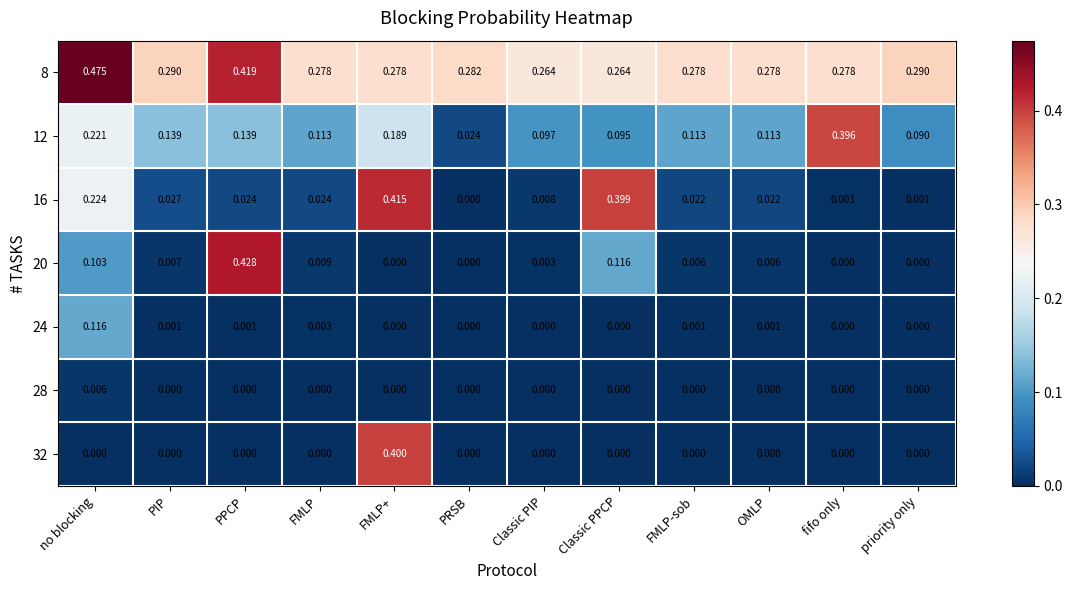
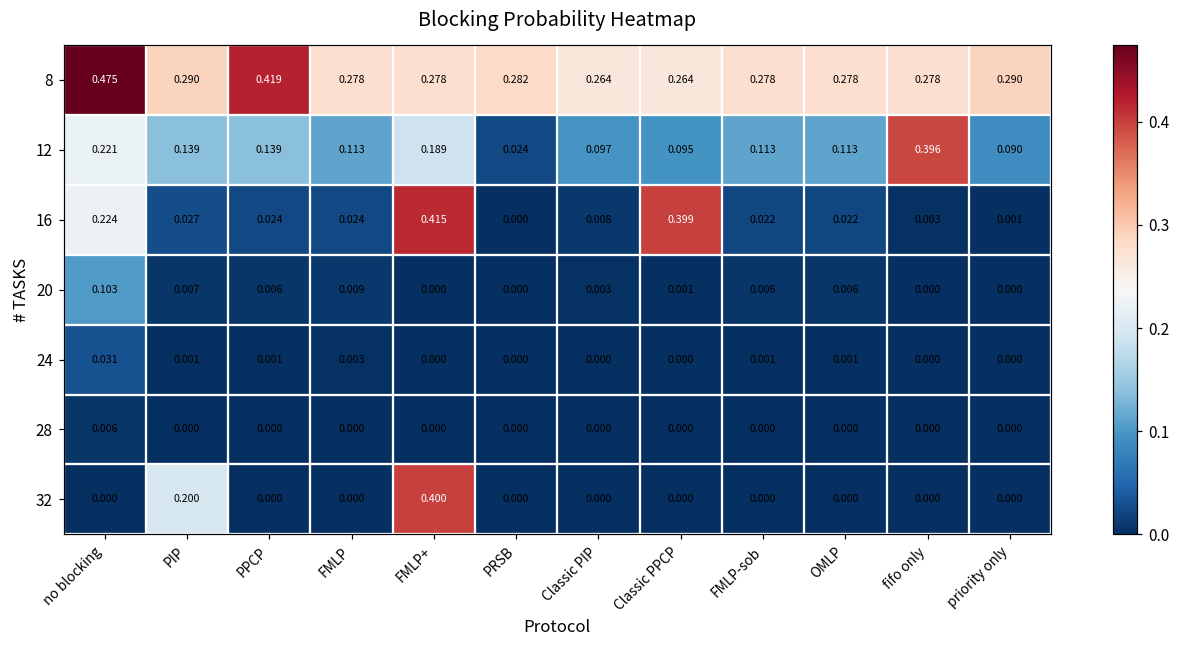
  {
    "8": {
      "no blocking": 0.475,
      "PIP": 0.290,
      "PPCP": 0.419,
      "FMLP": 0.278,
      "FMLP+": 0.278,
      "PRSB": 0.282,
      "Classic PIP": 0.264,
      "Classic PPCP": 0.264,
      "FMLP-sob": 0.278,
      "OMLP": 0.278,
      "fifo only": 0.278,
      "priority only": 0.290
    },
    "12": {
      "no blocking": 0.221,
      "PIP": 0.139,
      "PPCP": 0.139,
      "FMLP": 0.113,
      "FMLP+": 0.189,
      "PRSB": 0.024,
      "Classic PIP": 0.097,
      "Classic PPCP": 0.095,
      "FMLP-sob": 0.113,
      "OMLP": 0.113,
      "fifo only": 0.396,
      "priority only": 0.090
    },
    "16": {
      "no blocking": 0.224,
      "PIP": 0.027,
      "PPCP": 0.024,
      "FMLP": 0.024,
      "FMLP+": 0.415,
      "PRSB": 0.000,
      "Classic PIP": 0.008,
      "Classic PPCP": 0.399,
      "FMLP-sob": 0.022,
      "OMLP": 0.022,
      "fifo only": 0.003,
      "priority only": 0.001
    },
    "20": {
      "no blocking": 0.103,
      "PIP": 0.007,
-     "PPCP": 0.428,
+     "PPCP": 0.006,
      "FMLP": 0.009,
      "FMLP+": 0.000,
      "PRSB": 0.000,
      "Classic PIP": 0.003,
-     "Classic PPCP": 0.116,
+     "Classic PPCP": 0.001,
      "FMLP-sob": 0.006,
      "OMLP": 0.006,
      "fifo only": 0.000,
      "priority only": 0.000
    },
    "24": {
-     "no blocking": 0.116,
+     "no blocking": 0.031,
      "PIP": 0.001,
      "PPCP": 0.001,
      "FMLP": 0.003,
      "FMLP+": 0.000,
      "PRSB": 0.000,
      "Classic PIP": 0.000,
      "Classic PPCP": 0.000,
      "FMLP-sob": 0.001,
      "OMLP": 0.001,
      "fifo only": 0.000,
      "priority only": 0.000
    },
    "28": {
      "no blocking": 0.006,
      "PIP": 0.000,
      "PPCP": 0.000,
      "FMLP": 0.000,
      "FMLP+": 0.000,
      "PRSB": 0.000,
      "Classic PIP": 0.000,
      "Classic PPCP": 0.000,
      "FMLP-sob": 0.000,
      "OMLP": 0.000,
      "fifo only": 0.000,
      "priority only": 0.000
    },
    "32": {
      "no blocking": 0.000,
-     "PIP": 0.000,
+     "PIP": 0.200,
      "PPCP": 0.000,
      "FMLP": 0.000,
      "FMLP+": 0.400,
      "PRSB": 0.000,
      "Classic PIP": 0.000,
      "Classic PPCP": 0.000,
      "FMLP-sob": 0.000,
      "OMLP": 0.000,
      "fifo only": 0.000,
      "priority only": 0.000
    }
  }
